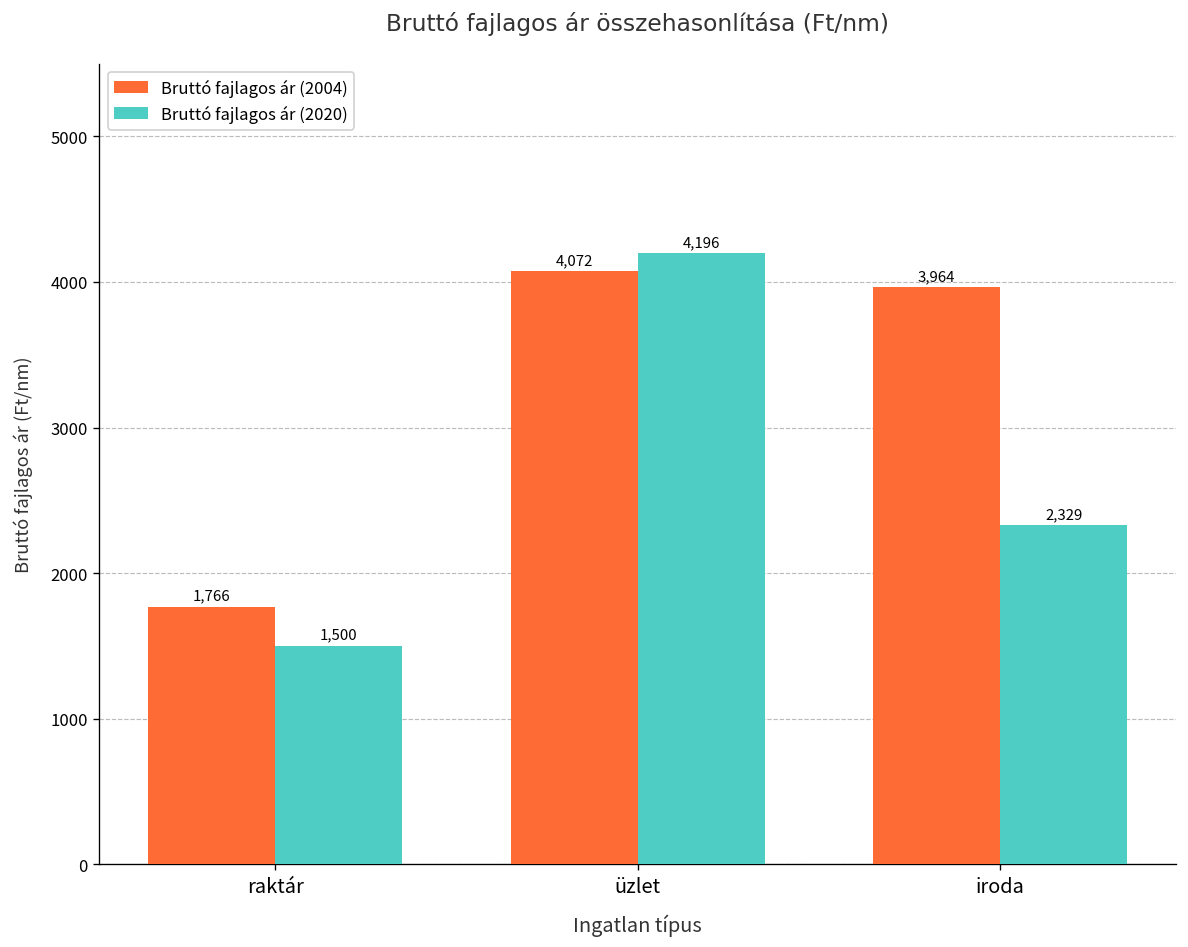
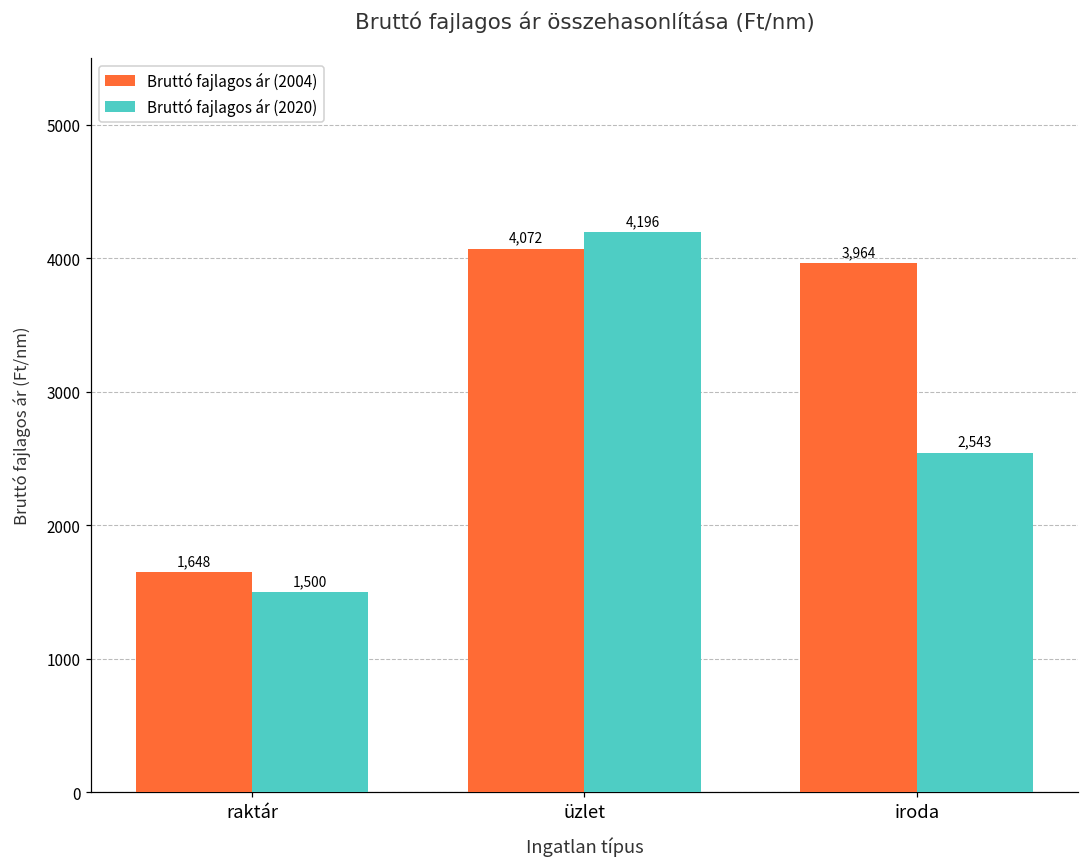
  {
    "Bruttó fajlagos ár (2004)": {
-     "raktár": "1,766",
+     "raktár": "1,648",
      "üzlet": "4,072",
      "iroda": "3,964"
    },
    "Bruttó fajlagos ár (2020)": {
      "raktár": "1,500",
      "üzlet": "4,196",
-     "iroda": "2,329"
+     "iroda": "2,543"
    }
  }
